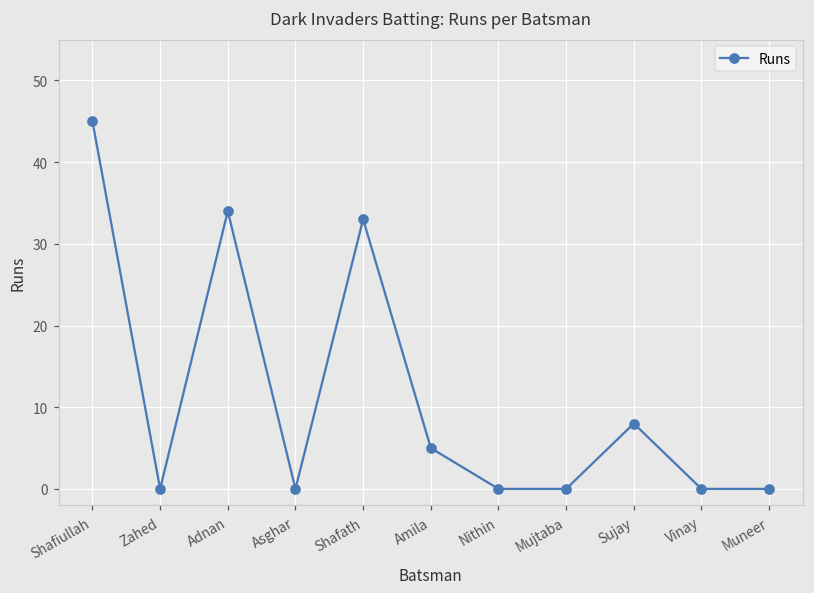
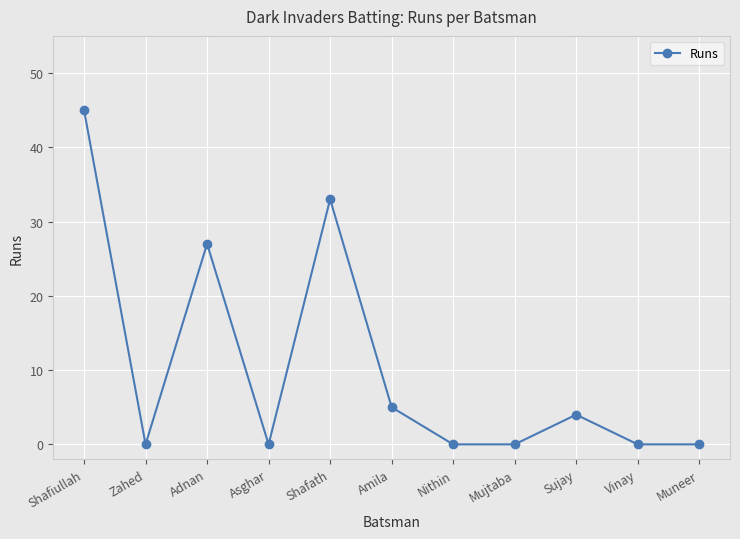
  {
    "Shafiullah": 45,
    "Zahed": 0,
-   "Adnan": 34,
+   "Adnan": 27,
    "Asghar": 0,
    "Shafath": 33,
    "Amila": 5,
    "Nithin": 0,
    "Mujtaba": 0,
-   "Sujay": 8,
+   "Sujay": 4,
    "Vinay": 0,
    "Muneer": 0
  }
